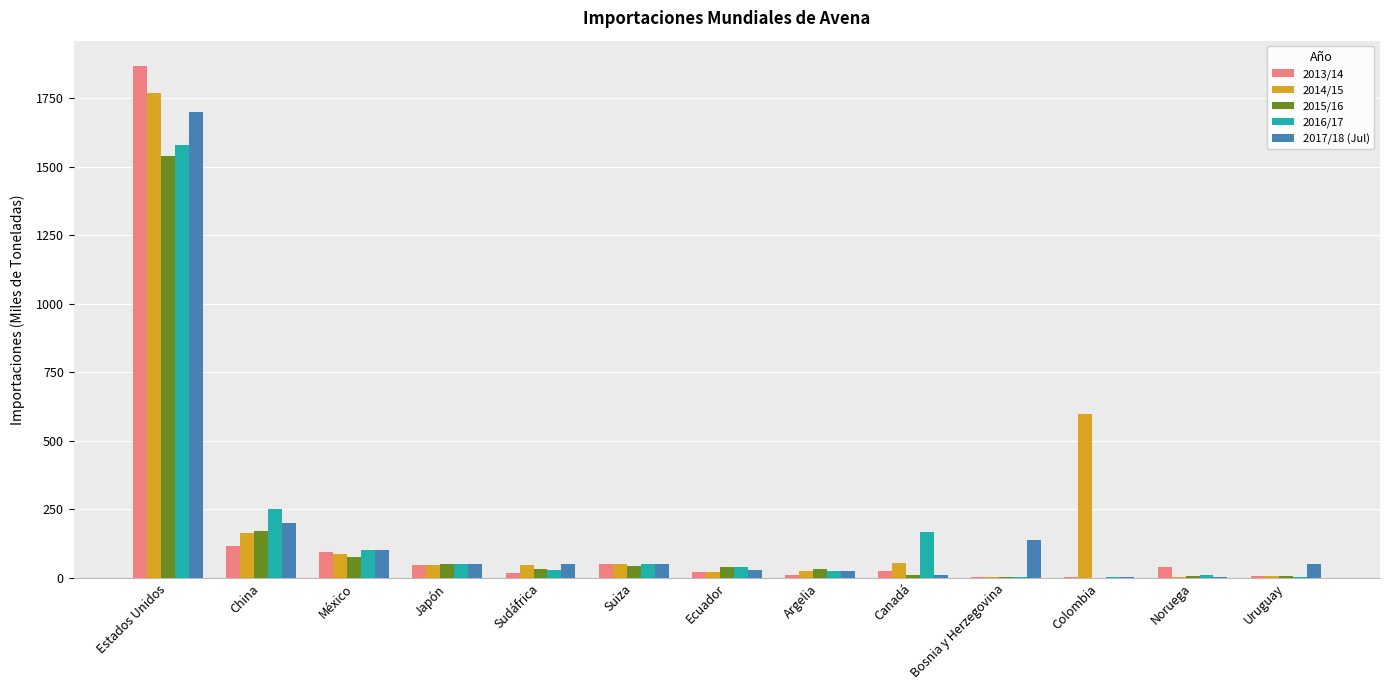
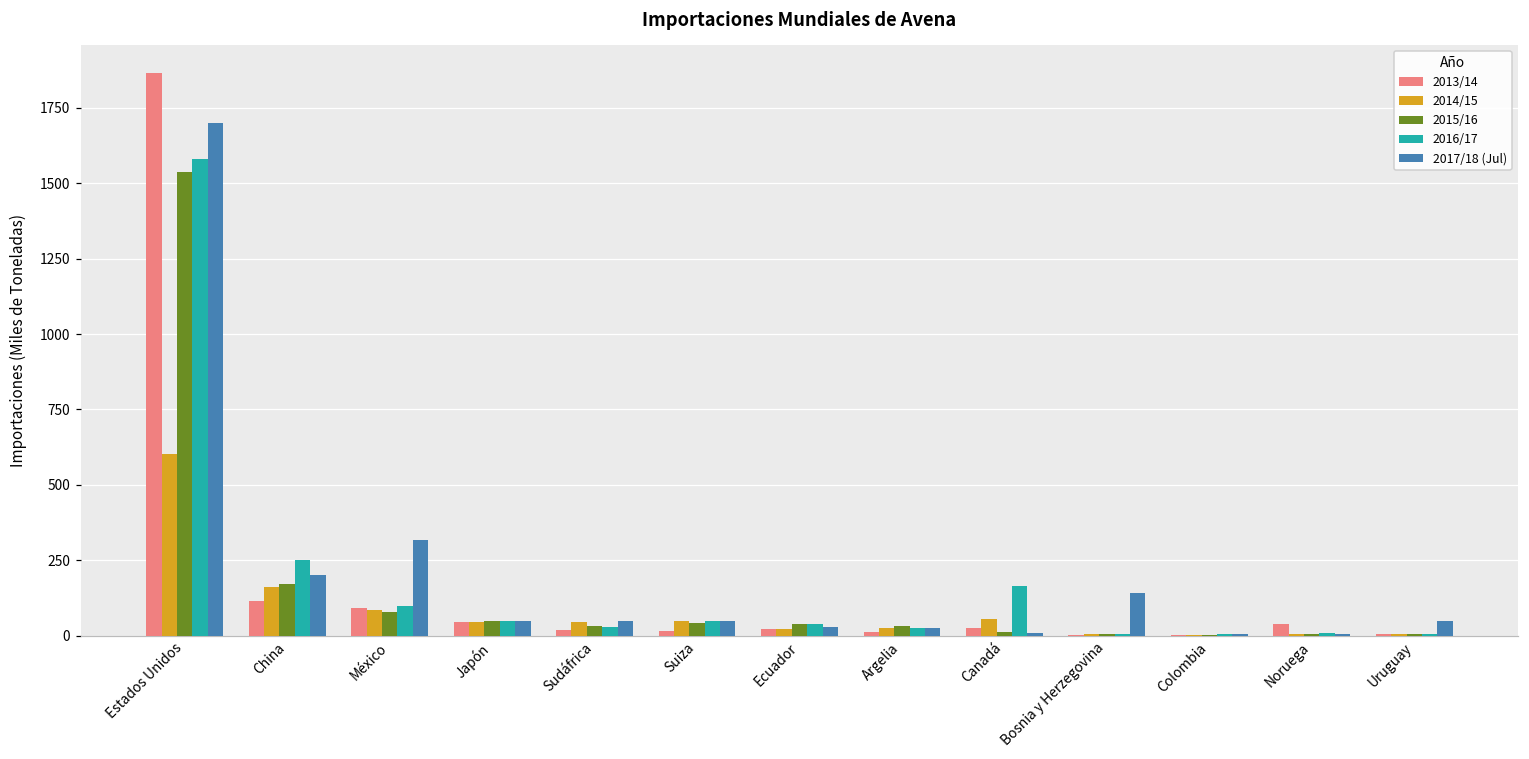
  {
    "2013/14": {
      "Estados Unidos": 1870,
      "China": 120,
      "México": 90,
      "Japón": 50,
      "Sudáfrica": 20,
-     "Suiza": 50,
+     "Suiza": 20,
      "Ecuador": 20,
      "Argelia": 10,
      "Canadá": 30,
      "Noruega": 40
    },
    "2014/15": {
-     "Estados Unidos": 1770,
+     "Estados Unidos": 600,
      "China": 160,
      "México": 90,
      "Japón": 50,
      "Sudáfrica": 50,
      "Suiza": 50,
      "Ecuador": 20,
      "Argelia": 20,
      "Canadá": 60,
-     "Colombia": 600
+     "Colombia": 0
    },
    "2015/16": {
      "Estados Unidos": 1540,
      "China": 170,
      "México": 80,
      "Japón": 50,
      "Sudáfrica": 30,
      "Suiza": 40,
      "Ecuador": 40,
      "Argelia": 30,
      "Canadá": 10
    },
    "2016/17": {
      "Estados Unidos": 1580,
      "China": 250,
      "México": 100,
      "Japón": 50,
      "Sudáfrica": 30,
      "Suiza": 50,
      "Ecuador": 40,
      "Argelia": 30,
      "Canadá": 170,
      "Noruega": 10
    },
    "2017/18 (Jul)": {
      "Estados Unidos": 1700,
      "China": 200,
-     "México": 100,
+     "México": 320,
      "Japón": 50,
      "Sudáfrica": 50,
      "Suiza": 50,
      "Ecuador": 30,
      "Argelia": 30,
      "Canadá": 10,
      "Bosnia y Herzegovina": 140,
      "Uruguay": 50
    }
  }
